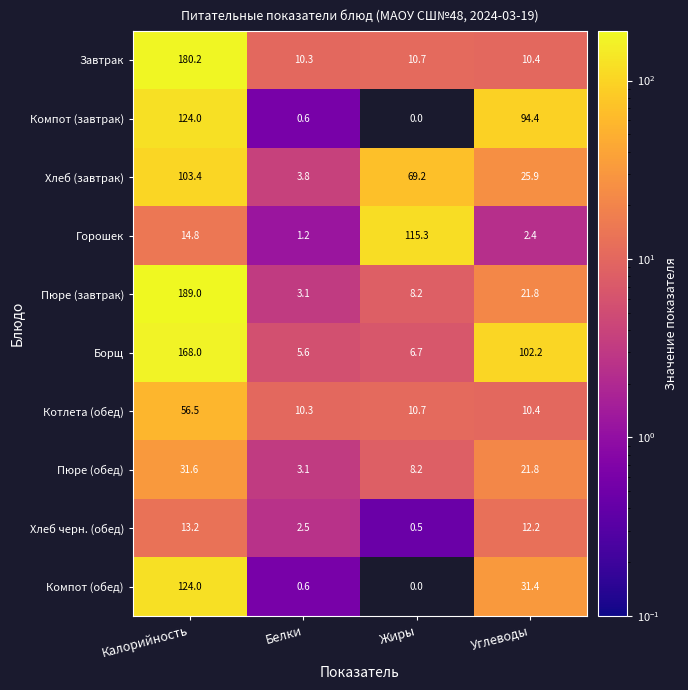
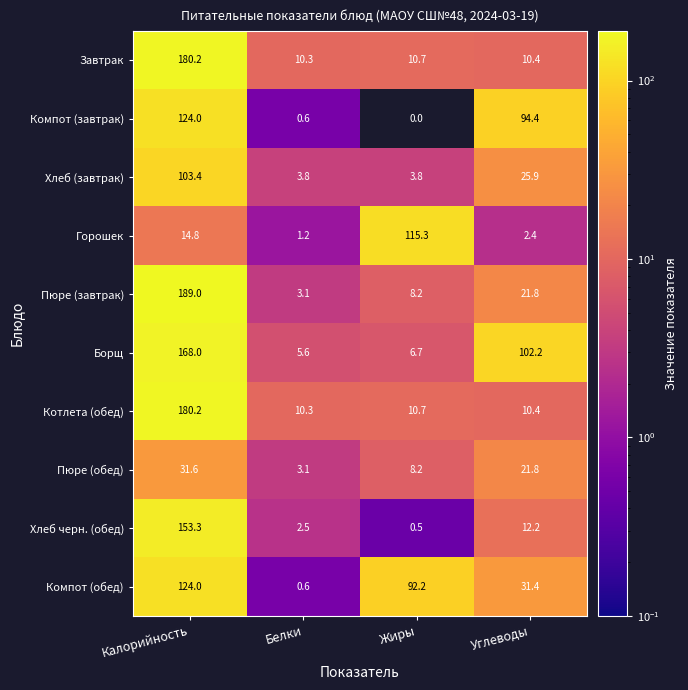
  {
    "Завтрак": {
      "Калорийность": 180.2,
      "Белки": 10.3,
      "Жиры": 10.7,
      "Углеводы": 10.4
    },
    "Компот (завтрак)": {
      "Калорийность": 124.0,
      "Белки": 0.6,
      "Жиры": 0.0,
      "Углеводы": 94.4
    },
    "Хлеб (завтрак)": {
      "Калорийность": 103.4,
      "Белки": 3.8,
-     "Жиры": 69.2,
+     "Жиры": 3.8,
      "Углеводы": 25.9
    },
    "Горошек": {
      "Калорийность": 14.8,
      "Белки": 1.2,
      "Жиры": 115.3,
      "Углеводы": 2.4
    },
    "Пюре (завтрак)": {
      "Калорийность": 189.0,
      "Белки": 3.1,
      "Жиры": 8.2,
      "Углеводы": 21.8
    },
    "Борщ": {
      "Калорийность": 168.0,
      "Белки": 5.6,
      "Жиры": 6.7,
      "Углеводы": 102.2
    },
    "Котлета (обед)": {
-     "Калорийность": 56.5,
+     "Калорийность": 180.2,
      "Белки": 10.3,
      "Жиры": 10.7,
      "Углеводы": 10.4
    },
    "Пюре (обед)": {
      "Калорийность": 31.6,
      "Белки": 3.1,
      "Жиры": 8.2,
      "Углеводы": 21.8
    },
    "Хлеб черн. (обед)": {
-     "Калорийность": 13.2,
+     "Калорийность": 153.3,
      "Белки": 2.5,
      "Жиры": 0.5,
      "Углеводы": 12.2
    },
    "Компот (обед)": {
      "Калорийность": 124.0,
      "Белки": 0.6,
-     "Жиры": 0.0,
+     "Жиры": 92.2,
      "Углеводы": 31.4
    }
  }
